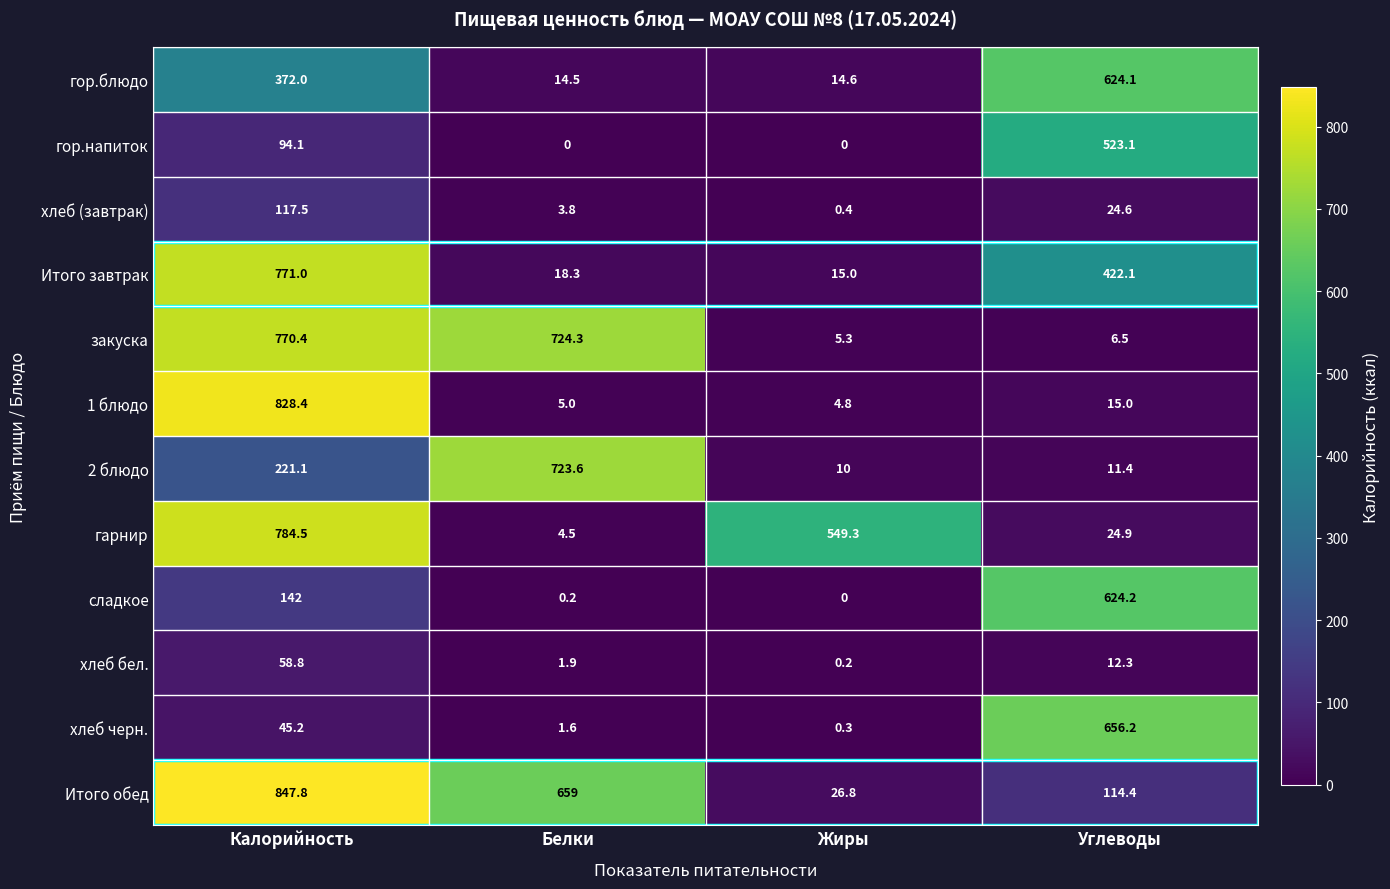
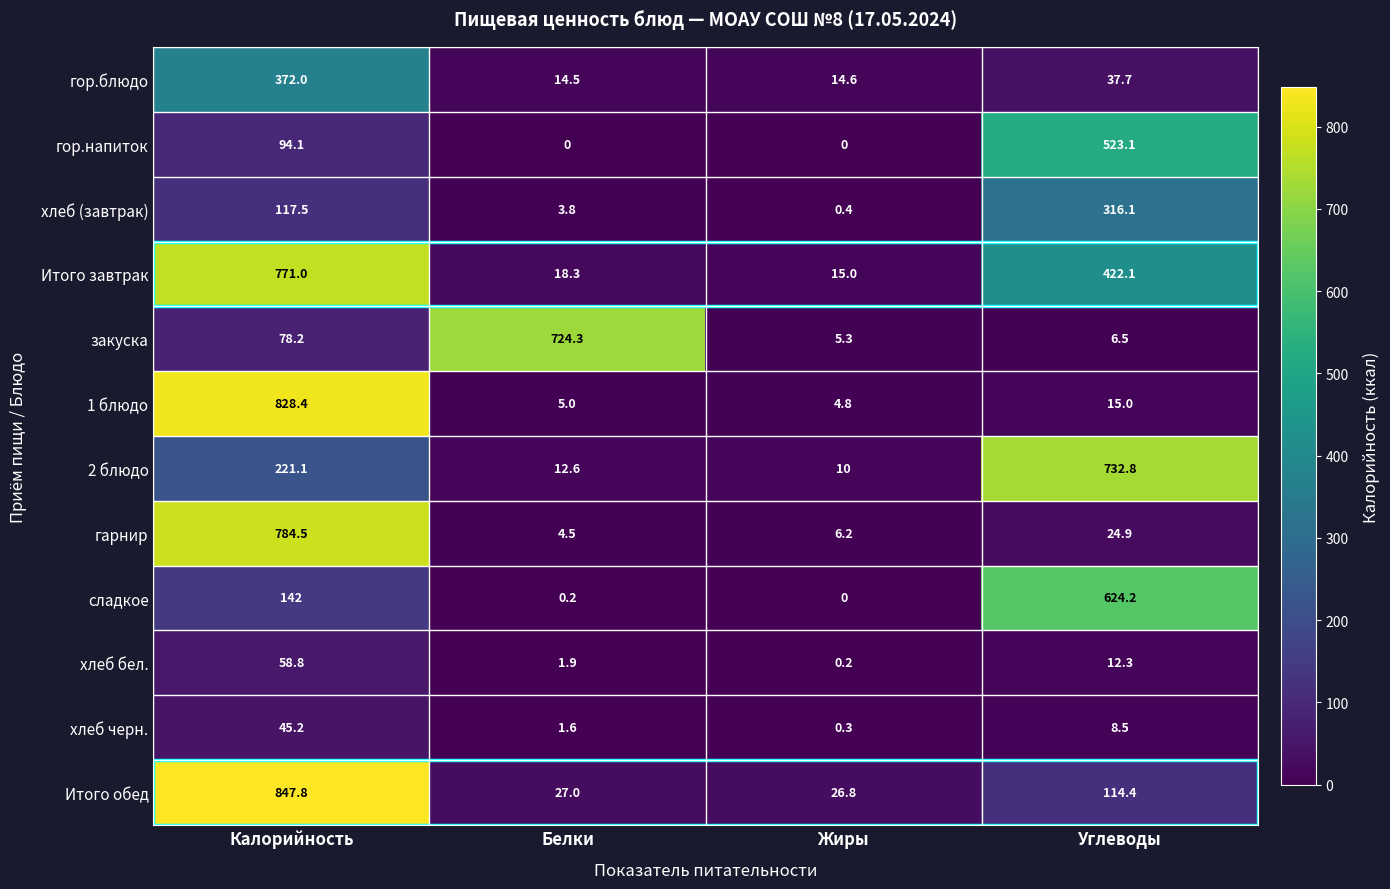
  {
    "гор.блюдо": {
      "Калорийность": 372.0,
      "Белки": 14.5,
      "Жиры": 14.6,
-     "Углеводы": 624.1
+     "Углеводы": 37.7
    },
    "гор.напиток": {
      "Калорийность": 94.1,
      "Белки": 0,
      "Жиры": 0,
      "Углеводы": 523.1
    },
    "хлеб (завтрак)": {
      "Калорийность": 117.5,
      "Белки": 3.8,
      "Жиры": 0.4,
-     "Углеводы": 24.6
+     "Углеводы": 316.1
    },
    "Итого завтрак": {
      "Калорийность": 771.0,
      "Белки": 18.3,
      "Жиры": 15.0,
      "Углеводы": 422.1
    },
    "закуска": {
-     "Калорийность": 770.4,
+     "Калорийность": 78.2,
      "Белки": 724.3,
      "Жиры": 5.3,
      "Углеводы": 6.5
    },
    "1 блюдо": {
      "Калорийность": 828.4,
      "Белки": 5.0,
      "Жиры": 4.8,
      "Углеводы": 15.0
    },
    "2 блюдо": {
      "Калорийность": 221.1,
-     "Белки": 723.6,
+     "Белки": 12.6,
      "Жиры": 10,
-     "Углеводы": 11.4
+     "Углеводы": 732.8
    },
    "гарнир": {
      "Калорийность": 784.5,
      "Белки": 4.5,
-     "Жиры": 549.3,
+     "Жиры": 6.2,
      "Углеводы": 24.9
    },
    "сладкое": {
      "Калорийность": 142,
      "Белки": 0.2,
      "Жиры": 0,
      "Углеводы": 624.2
    },
    "хлеб бел.": {
      "Калорийность": 58.8,
      "Белки": 1.9,
      "Жиры": 0.2,
      "Углеводы": 12.3
    },
    "хлеб черн.": {
      "Калорийность": 45.2,
      "Белки": 1.6,
      "Жиры": 0.3,
-     "Углеводы": 656.2
+     "Углеводы": 8.5
    },
    "Итого обед": {
      "Калорийность": 847.8,
-     "Белки": 659,
+     "Белки": 27.0,
      "Жиры": 26.8,
      "Углеводы": 114.4
    }
  }
